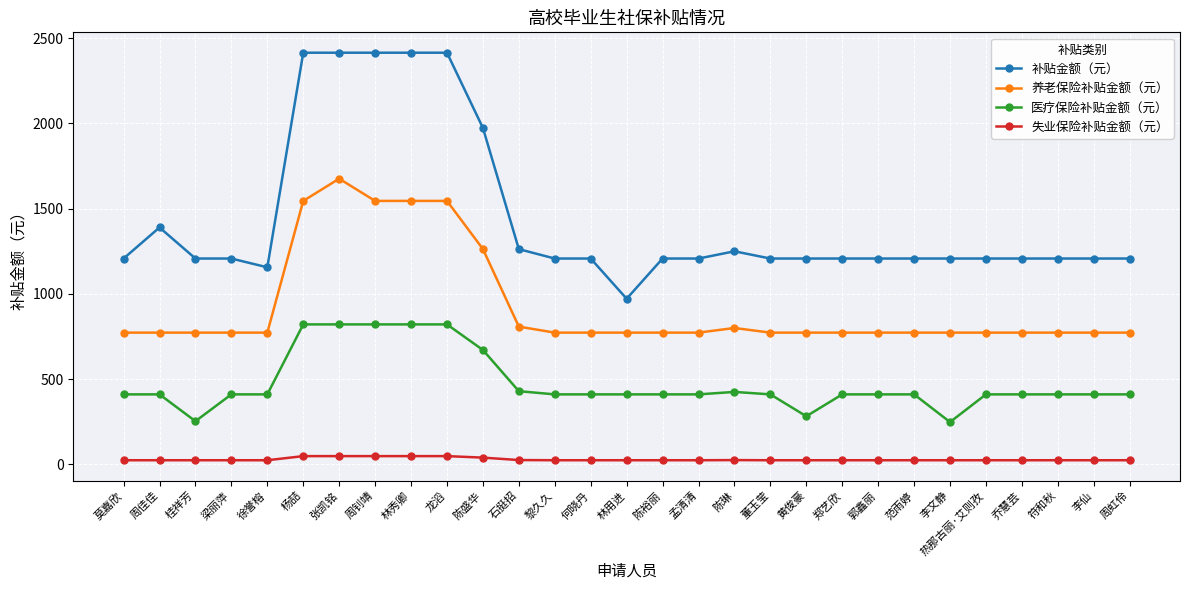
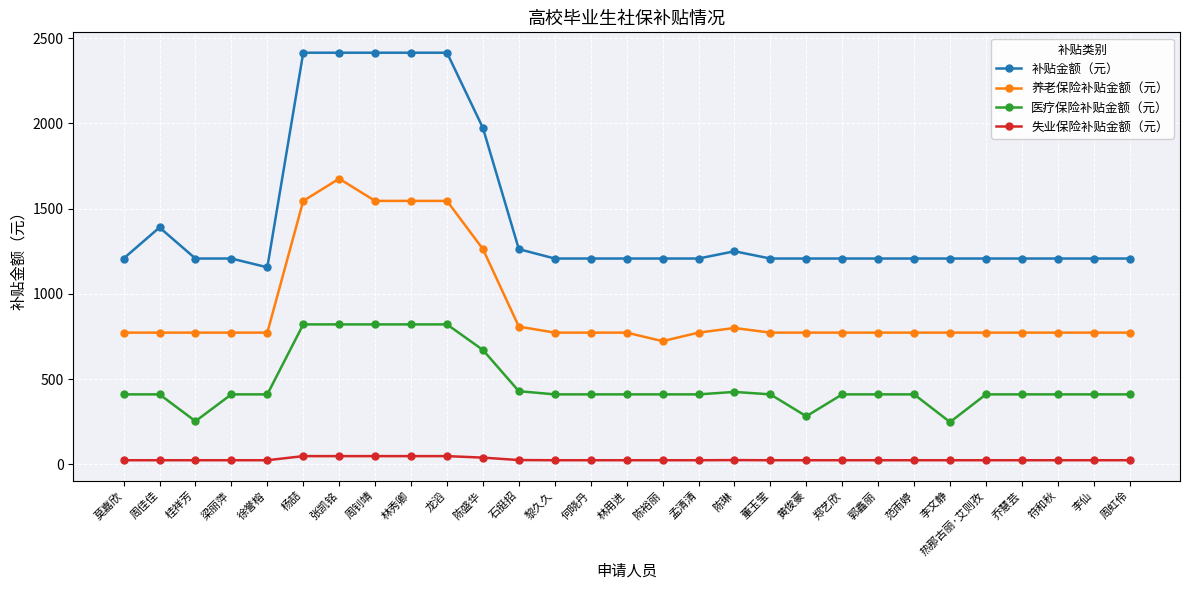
  {
    "补贴金额（元）": {
      "莫嘉欣": 1210,
      "周佳佳": 1390,
      "桂祥芳": 1210,
      "梁丽萍": 1210,
      "徐誉榕": 1160,
      "杨喆": 2420,
      "张凯铭": 2420,
      "周钊靖": 2420,
      "林秀卿": 2420,
      "龙滔": 2420,
      "陈盛华": 1970,
      "石挺招": 1260,
      "黎久久": 1210,
      "何晓丹": 1210,
-     "林用进": 970,
+     "林用进": 1210,
      "陈裕丽": 1210,
      "孟清清": 1210,
      "陈琳": 1250,
      "董玉莹": 1210,
      "黄俊豪": 1210,
      "郑艺欣": 1210,
      "郭鑫丽": 1210,
      "范雨婷": 1210,
      "李文静": 1210,
      "热那古丽·艾则孜": 1210,
      "乔慧芸": 1210,
      "符和秋": 1210,
      "李仙": 1210,
      "周虹伶": 1210
    },
    "养老保险补贴金额（元）": {
      "莫嘉欣": 770,
      "周佳佳": 770,
      "桂祥芳": 770,
      "梁丽萍": 770,
      "徐誉榕": 770,
      "杨喆": 1550,
      "张凯铭": 1680,
      "周钊靖": 1550,
      "林秀卿": 1550,
      "龙滔": 1550,
      "陈盛华": 1260,
      "石挺招": 810,
      "黎久久": 770,
      "何晓丹": 770,
      "林用进": 770,
-     "陈裕丽": 770,
+     "陈裕丽": 720,
      "孟清清": 770,
      "陈琳": 800,
      "董玉莹": 770,
      "黄俊豪": 770,
      "郑艺欣": 770,
      "郭鑫丽": 770,
      "范雨婷": 770,
      "李文静": 770,
      "热那古丽·艾则孜": 770,
      "乔慧芸": 770,
      "符和秋": 770,
      "李仙": 770,
      "周虹伶": 770
    },
    "医疗保险补贴金额（元）": {
      "莫嘉欣": 410,
      "周佳佳": 410,
      "桂祥芳": 250,
      "梁丽萍": 410,
      "徐誉榕": 410,
      "杨喆": 820,
      "张凯铭": 820,
      "周钊靖": 820,
      "林秀卿": 820,
      "龙滔": 820,
      "陈盛华": 670,
      "石挺招": 430,
      "黎久久": 410,
      "何晓丹": 410,
      "林用进": 410,
      "陈裕丽": 410,
      "孟清清": 410,
      "陈琳": 430,
      "董玉莹": 410,
      "黄俊豪": 280,
      "郑艺欣": 410,
      "郭鑫丽": 410,
      "范雨婷": 410,
      "李文静": 250,
      "热那古丽·艾则孜": 410,
      "乔慧芸": 410,
      "符和秋": 410,
      "李仙": 410,
      "周虹伶": 410
    },
    "失业保险补贴金额（元）": {
      "莫嘉欣": 20,
      "周佳佳": 20,
      "桂祥芳": 20,
      "梁丽萍": 20,
      "徐誉榕": 20,
      "杨喆": 50,
      "张凯铭": 50,
      "周钊靖": 50,
      "林秀卿": 50,
      "龙滔": 50,
      "陈盛华": 40,
      "石挺招": 30,
      "黎久久": 20,
      "何晓丹": 20,
      "林用进": 20,
      "陈裕丽": 20,
      "孟清清": 20,
      "陈琳": 30,
      "董玉莹": 20,
      "黄俊豪": 20,
      "郑艺欣": 20,
      "郭鑫丽": 20,
      "范雨婷": 20,
      "李文静": 20,
      "热那古丽·艾则孜": 20,
      "乔慧芸": 20,
      "符和秋": 20,
      "李仙": 20,
      "周虹伶": 20
    }
  }
